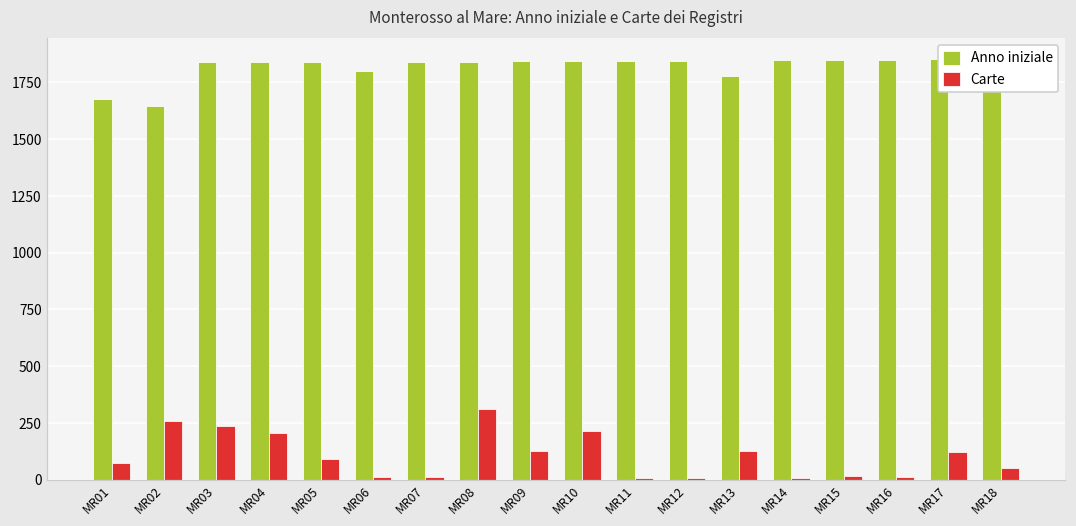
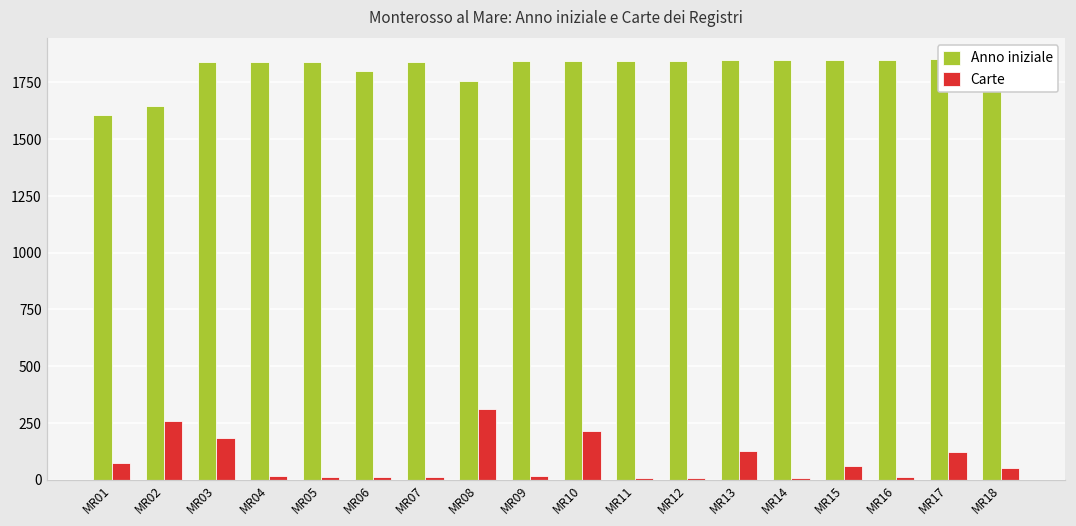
  {
    "Anno iniziale": {
-     "MR01": 1680,
+     "MR01": 1610,
      "MR02": 1650,
      "MR03": 1840,
      "MR04": 1840,
      "MR05": 1840,
      "MR06": 1800,
      "MR07": 1840,
-     "MR08": 1840,
+     "MR08": 1760,
      "MR09": 1840,
      "MR10": 1840,
      "MR11": 1850,
      "MR12": 1850,
-     "MR13": 1780,
+     "MR13": 1850,
      "MR14": 1850,
      "MR15": 1850,
      "MR16": 1850
    },
    "Carte": {
      "MR01": 70,
      "MR02": 260,
-     "MR03": 240,
-     "MR04": 210,
-     "MR05": 90,
+     "MR03": 180,
+     "MR04": 20,
+     "MR05": 10,
      "MR07": 10,
      "MR08": 310,
-     "MR09": 130,
+     "MR09": 20,
      "MR10": 220,
      "MR13": 130,
-     "MR15": 20,
+     "MR15": 60,
      "MR17": 120,
      "MR18": 50
    }
  }
